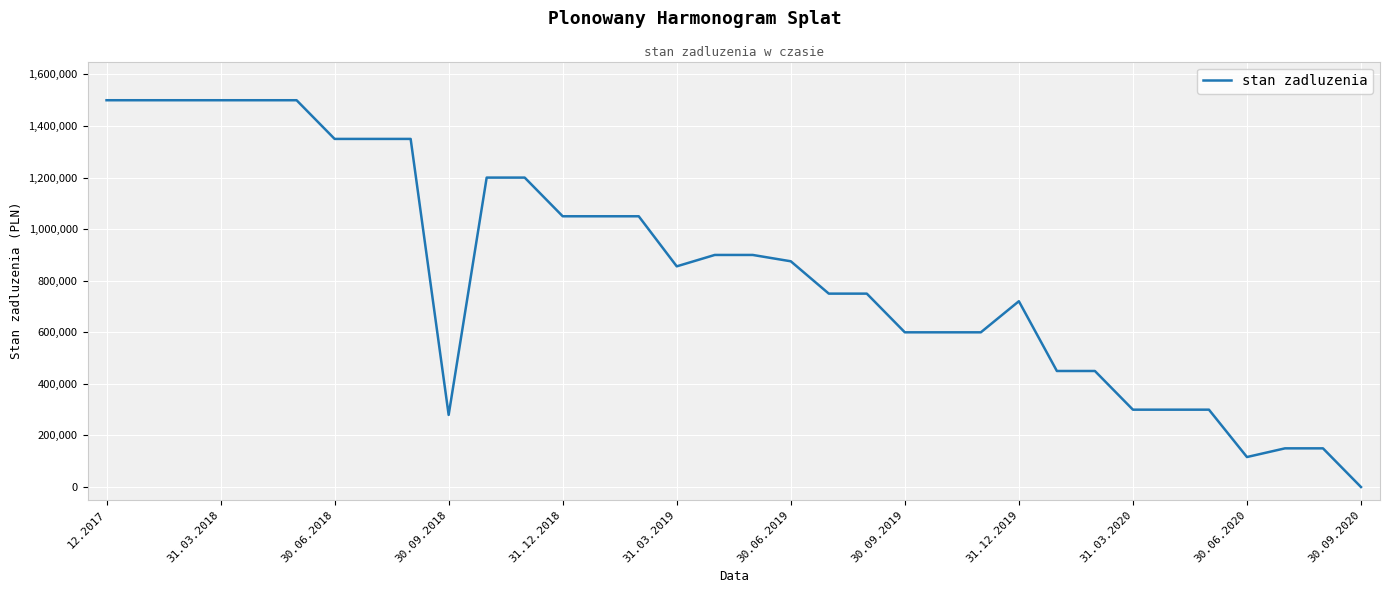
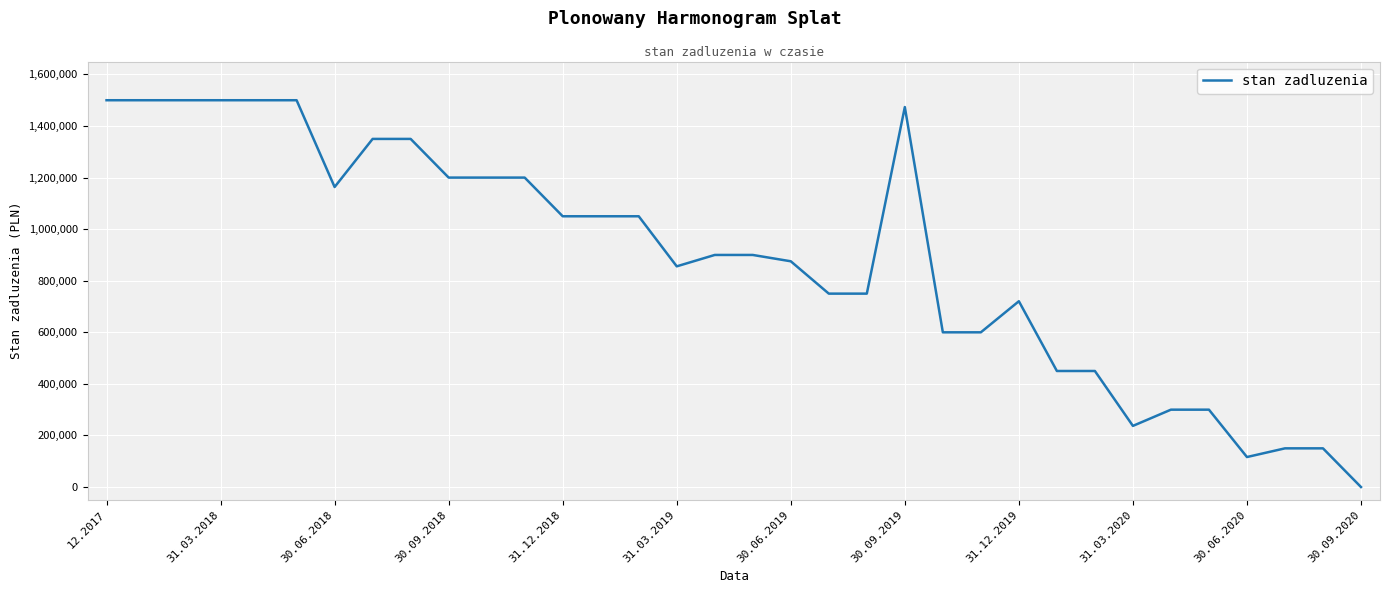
  {
    "12.2017": "1,500,000",
    "31.03.2018": "1,500,000",
-   "30.06.2018": "1,350,000",
-   "30.09.2018": "280,000",
+   "30.06.2018": "1,160,000",
+   "30.09.2018": "1,200,000",
    "31.12.2018": "1,050,000",
    "31.03.2019": "860,000",
    "30.06.2019": "880,000",
-   "30.09.2019": "600,000",
+   "30.09.2019": "1,470,000",
    "31.12.2019": "720,000",
-   "31.03.2020": "300,000",
+   "31.03.2020": "240,000",
    "30.06.2020": "120,000",
    "30.09.2020": "0"
  }
